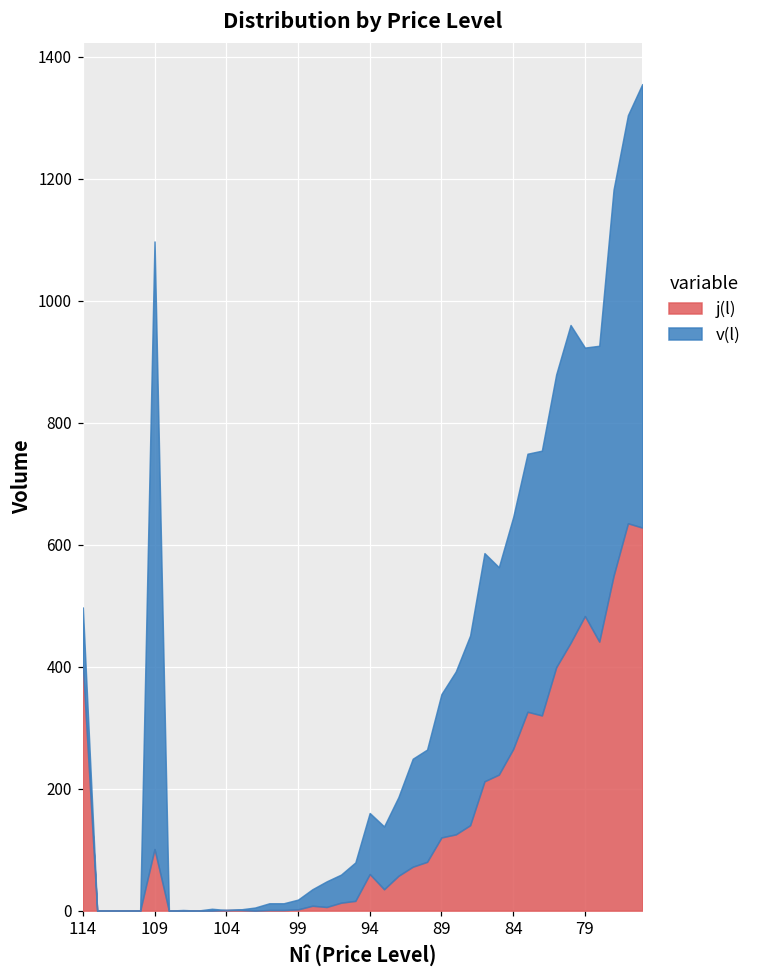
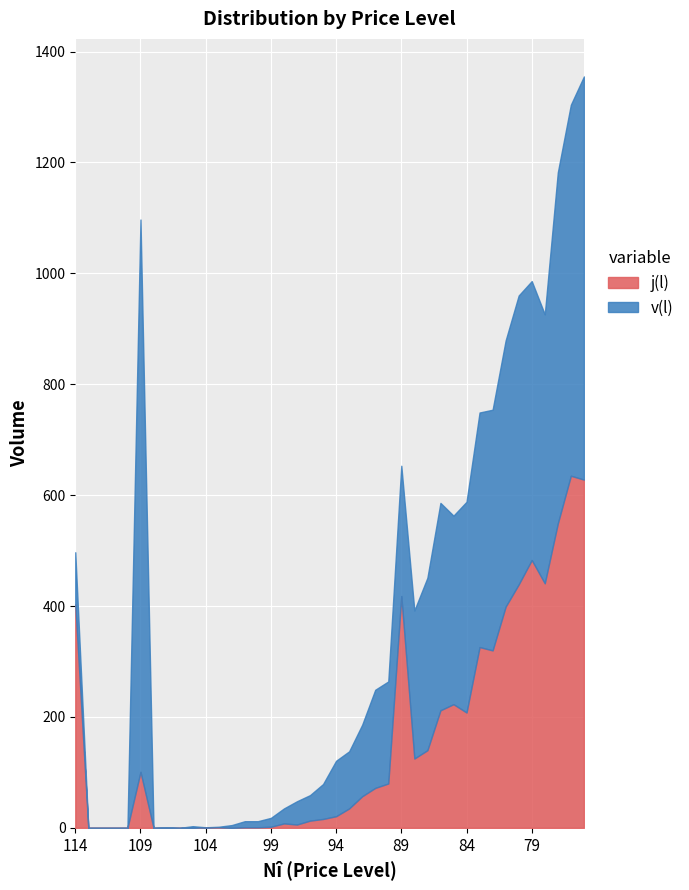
  {
    "j(l)": {
      "114": 400,
      "109": 100,
-     "94": 60,
-     "89": 120,
-     "84": 270,
+     "94": 20,
+     "89": 420,
+     "84": 210,
      "79": 480
    },
    "v(l)": {
      "114": 90,
      "109": 1000,
      "99": 20,
      "94": 100,
      "89": 240,
      "84": 380,
-     "79": 440
+     "79": 500
    }
  }
